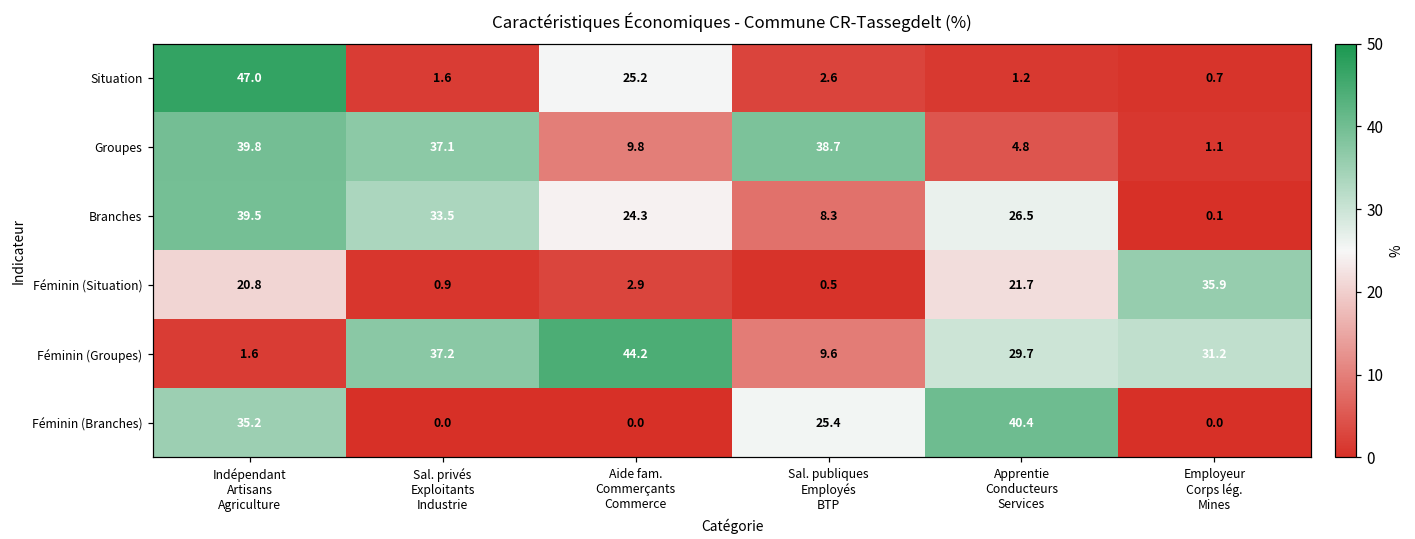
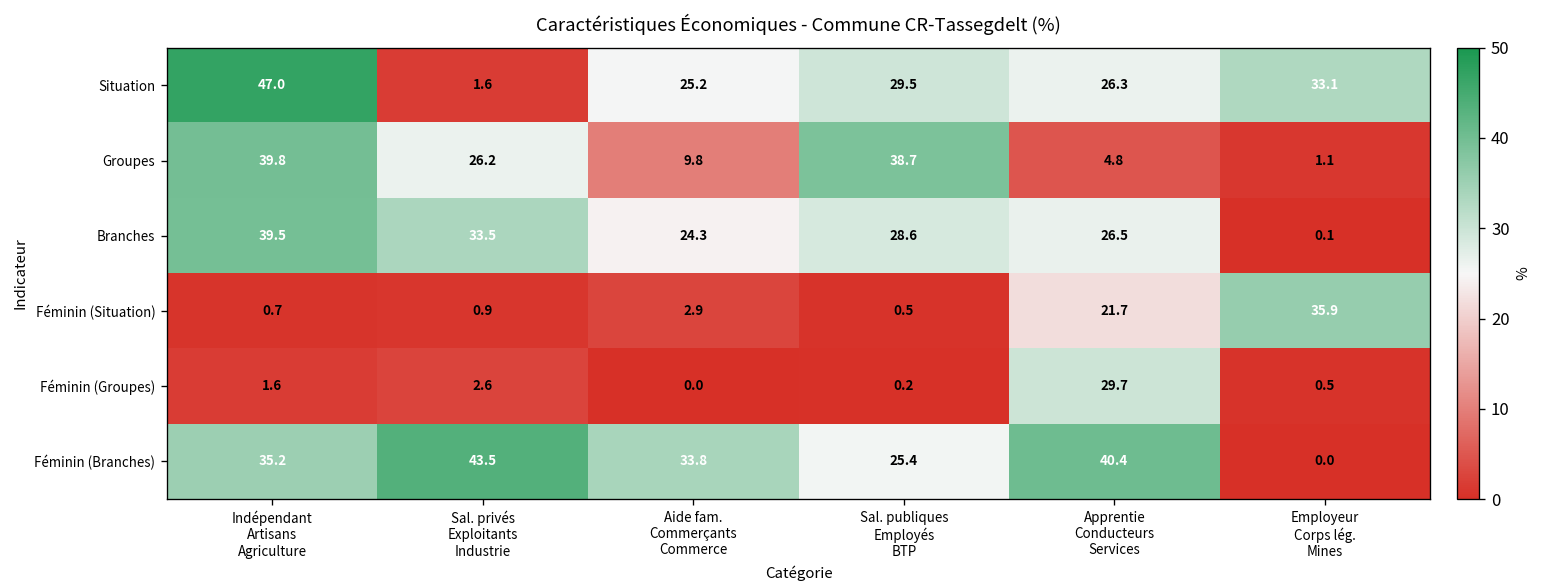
  {
    "Situation": {
      "Indépendant Artisans Agriculture": 47.0,
      "Sal. privés Exploitants Industrie": 1.6,
      "Aide fam. Commerçants Commerce": 25.2,
-     "Sal. publiques Employés BTP": 2.6,
-     "Apprentie Conducteurs Services": 1.2,
-     "Employeur Corps lég. Mines": 0.7
+     "Sal. publiques Employés BTP": 29.5,
+     "Apprentie Conducteurs Services": 26.3,
+     "Employeur Corps lég. Mines": 33.1
    },
    "Groupes": {
      "Indépendant Artisans Agriculture": 39.8,
-     "Sal. privés Exploitants Industrie": 37.1,
+     "Sal. privés Exploitants Industrie": 26.2,
      "Aide fam. Commerçants Commerce": 9.8,
      "Sal. publiques Employés BTP": 38.7,
      "Apprentie Conducteurs Services": 4.8,
      "Employeur Corps lég. Mines": 1.1
    },
    "Branches": {
      "Indépendant Artisans Agriculture": 39.5,
      "Sal. privés Exploitants Industrie": 33.5,
      "Aide fam. Commerçants Commerce": 24.3,
-     "Sal. publiques Employés BTP": 8.3,
+     "Sal. publiques Employés BTP": 28.6,
      "Apprentie Conducteurs Services": 26.5,
      "Employeur Corps lég. Mines": 0.1
    },
    "Féminin (Situation)": {
-     "Indépendant Artisans Agriculture": 20.8,
+     "Indépendant Artisans Agriculture": 0.7,
      "Sal. privés Exploitants Industrie": 0.9,
      "Aide fam. Commerçants Commerce": 2.9,
      "Sal. publiques Employés BTP": 0.5,
      "Apprentie Conducteurs Services": 21.7,
      "Employeur Corps lég. Mines": 35.9
    },
    "Féminin (Groupes)": {
      "Indépendant Artisans Agriculture": 1.6,
-     "Sal. privés Exploitants Industrie": 37.2,
-     "Aide fam. Commerçants Commerce": 44.2,
-     "Sal. publiques Employés BTP": 9.6,
+     "Sal. privés Exploitants Industrie": 2.6,
+     "Aide fam. Commerçants Commerce": 0.0,
+     "Sal. publiques Employés BTP": 0.2,
      "Apprentie Conducteurs Services": 29.7,
-     "Employeur Corps lég. Mines": 31.2
+     "Employeur Corps lég. Mines": 0.5
    },
    "Féminin (Branches)": {
      "Indépendant Artisans Agriculture": 35.2,
-     "Sal. privés Exploitants Industrie": 0.0,
-     "Aide fam. Commerçants Commerce": 0.0,
+     "Sal. privés Exploitants Industrie": 43.5,
+     "Aide fam. Commerçants Commerce": 33.8,
      "Sal. publiques Employés BTP": 25.4,
      "Apprentie Conducteurs Services": 40.4,
      "Employeur Corps lég. Mines": 0.0
    }
  }
